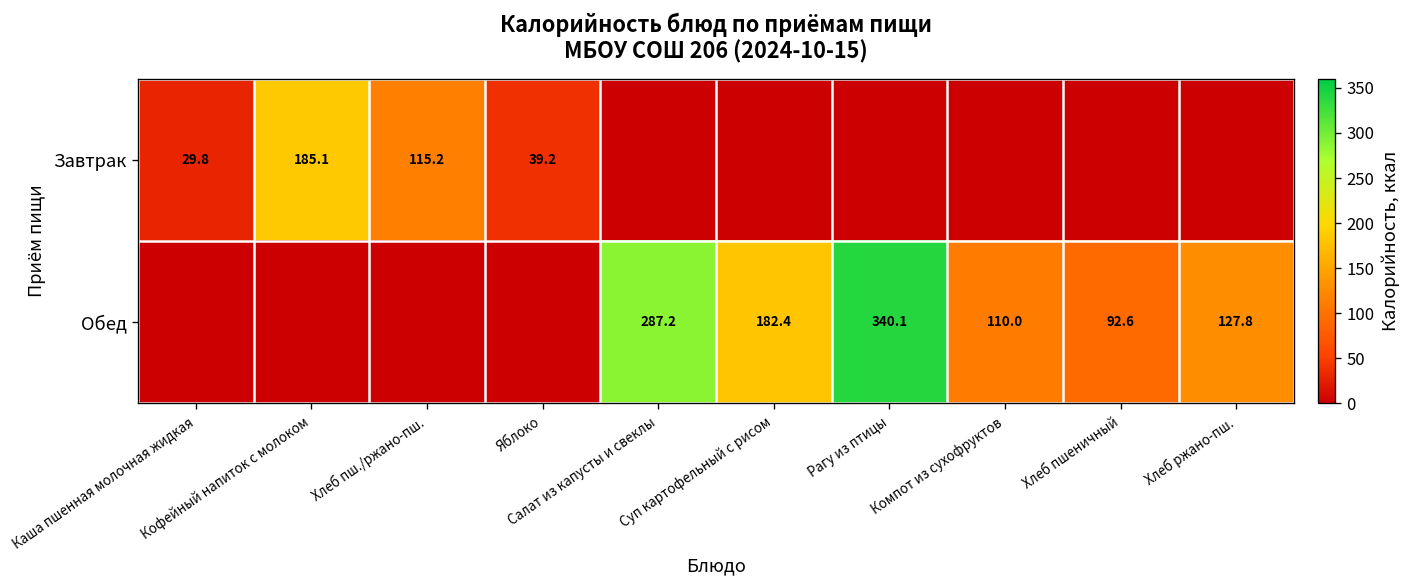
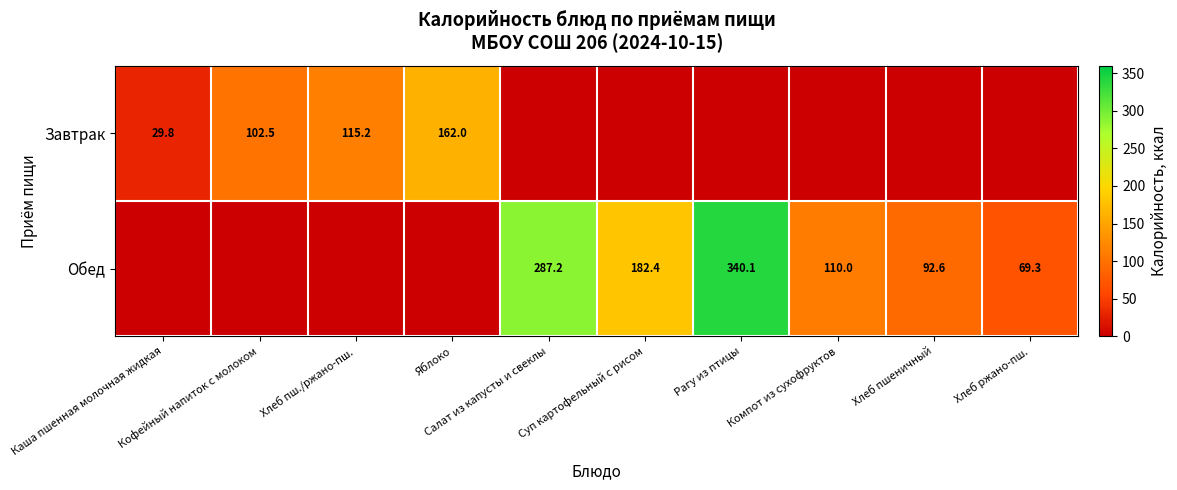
  {
    "Завтрак": {
      "Каша пшенная молочная жидкая": 29.8,
-     "Кофейный напиток с молоком": 185.1,
+     "Кофейный напиток с молоком": 102.5,
      "Хлеб пш./ржано-пш.": 115.2,
-     "Яблоко": 39.2
+     "Яблоко": 162.0
    },
    "Обед": {
      "Салат из капусты и свеклы": 287.2,
      "Суп картофельный с рисом": 182.4,
      "Рагу из птицы": 340.1,
      "Компот из сухофруктов": 110.0,
      "Хлеб пшеничный": 92.6,
-     "Хлеб ржано-пш.": 127.8
+     "Хлеб ржано-пш.": 69.3
    }
  }
